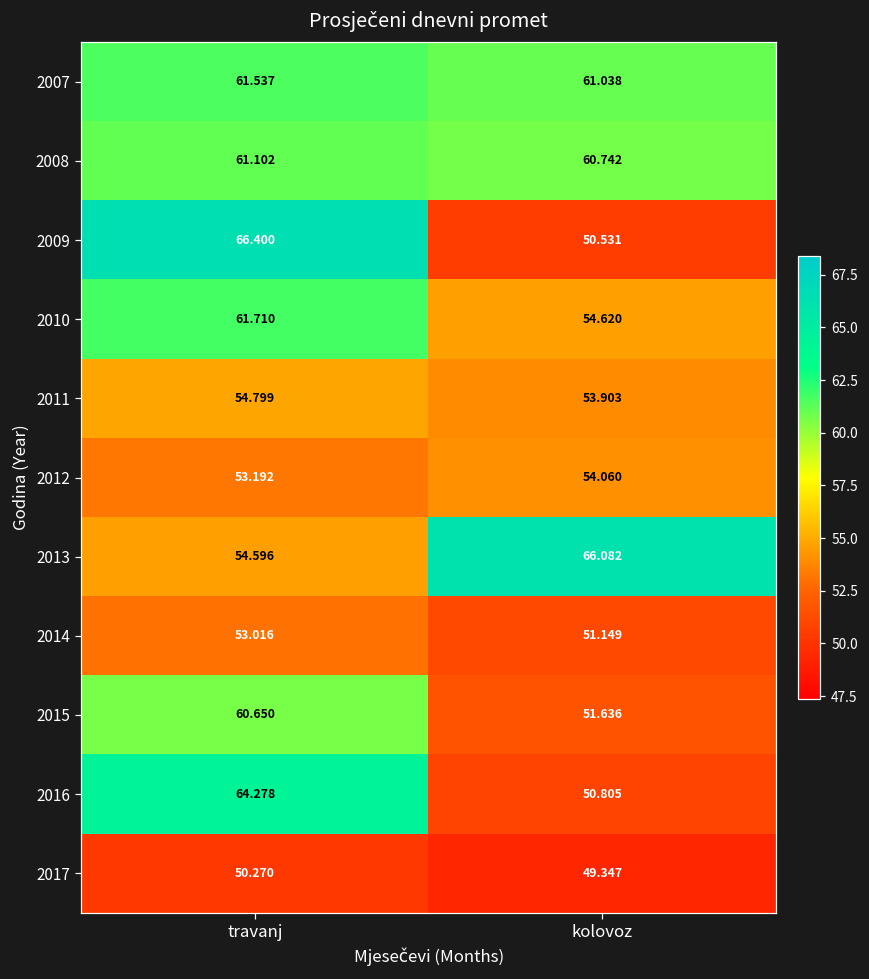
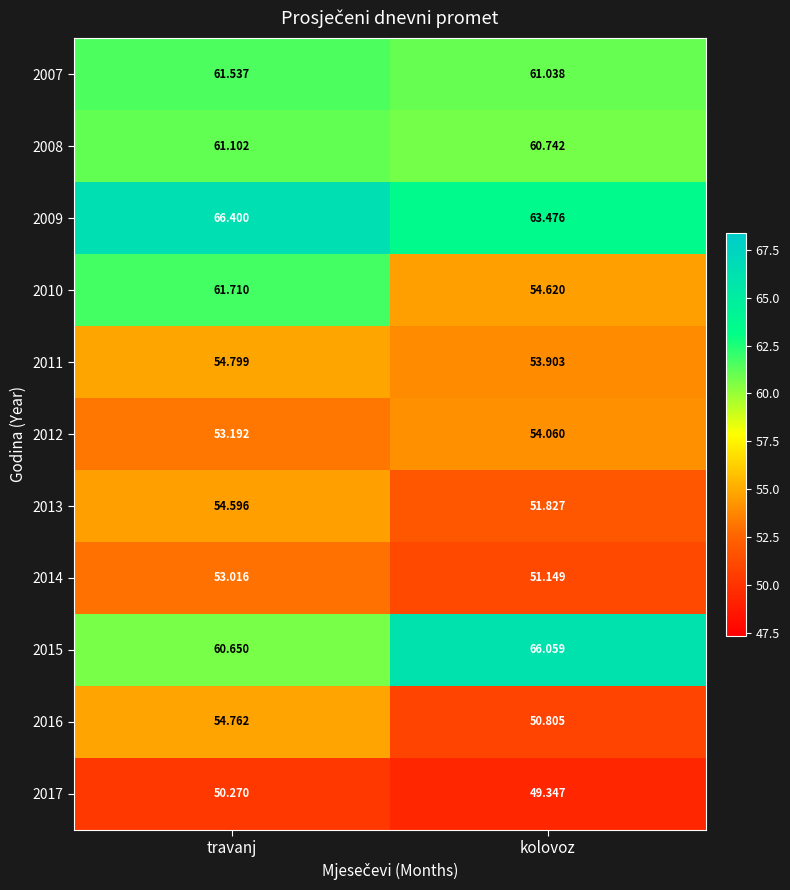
  {
    "2007": {
      "travanj": 61.537,
      "kolovoz": 61.038
    },
    "2008": {
      "travanj": 61.102,
      "kolovoz": 60.742
    },
    "2009": {
      "travanj": 66.400,
-     "kolovoz": 50.531
+     "kolovoz": 63.476
    },
    "2010": {
      "travanj": 61.710,
      "kolovoz": 54.620
    },
    "2011": {
      "travanj": 54.799,
      "kolovoz": 53.903
    },
    "2012": {
      "travanj": 53.192,
      "kolovoz": 54.060
    },
    "2013": {
      "travanj": 54.596,
-     "kolovoz": 66.082
+     "kolovoz": 51.827
    },
    "2014": {
      "travanj": 53.016,
      "kolovoz": 51.149
    },
    "2015": {
      "travanj": 60.650,
-     "kolovoz": 51.636
+     "kolovoz": 66.059
    },
    "2016": {
-     "travanj": 64.278,
+     "travanj": 54.762,
      "kolovoz": 50.805
    },
    "2017": {
      "travanj": 50.270,
      "kolovoz": 49.347
    }
  }
